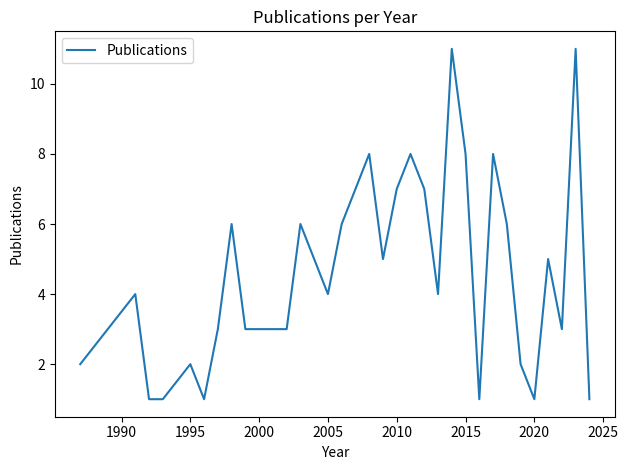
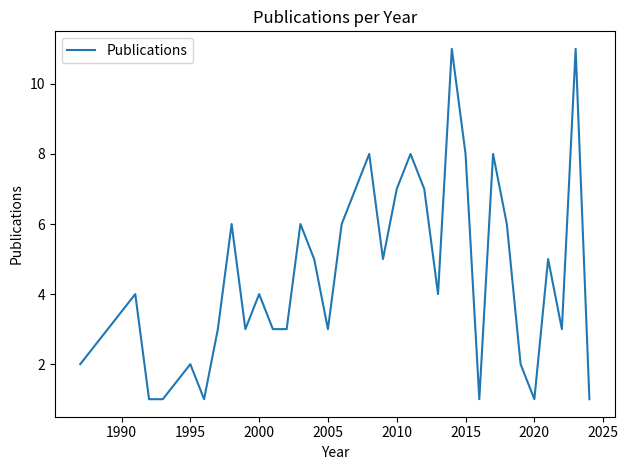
  {
    "1995": 2,
-   "2000": 3,
-   "2005": 4,
+   "2000": 4,
+   "2005": 3,
    "2010": 7,
    "2015": 8,
    "2020": 1
  }
